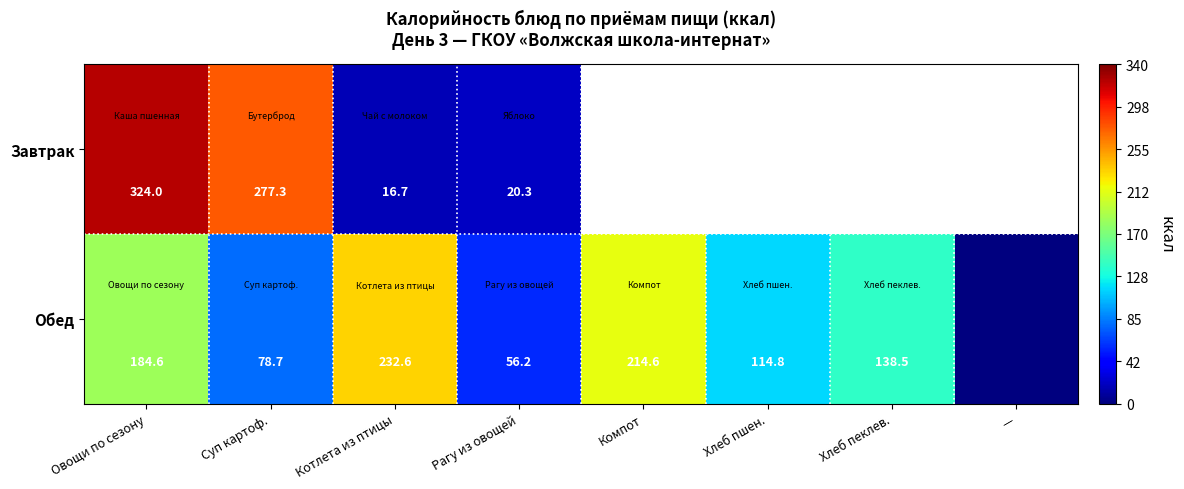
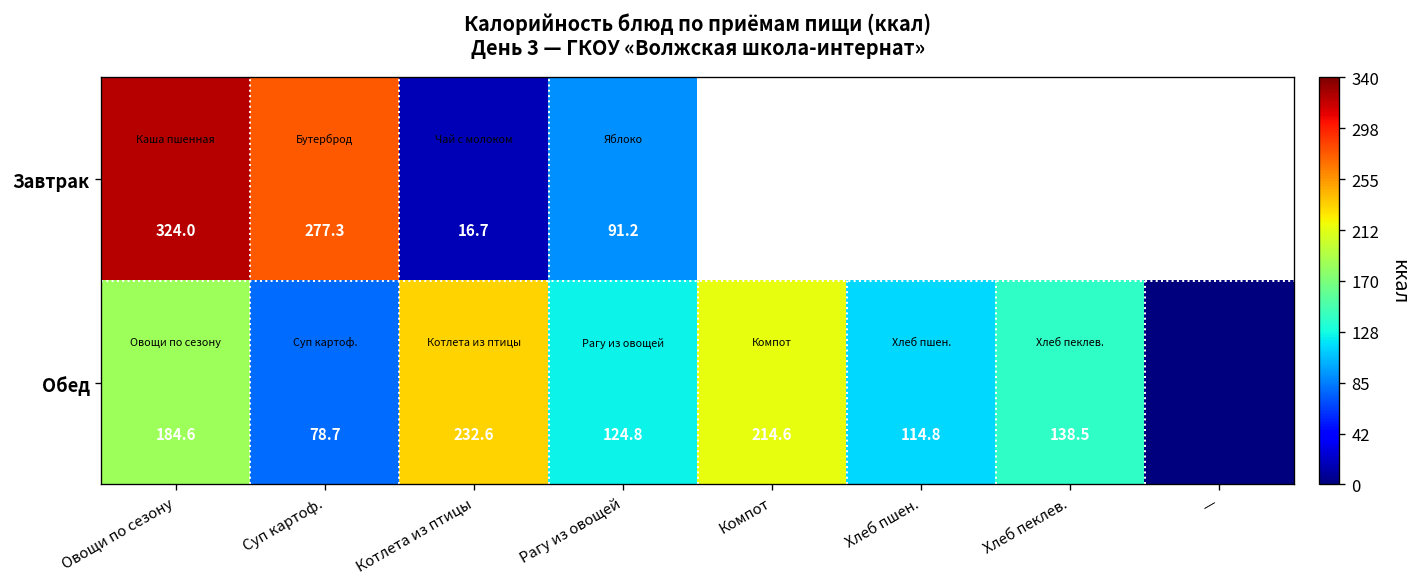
  {
    "Завтрак": {
-     "Рагу из овощей": 20.3
+     "Рагу из овощей": 91.2
    },
    "Обед": {
-     "Рагу из овощей": 56.2
+     "Рагу из овощей": 124.8
    }
  }
